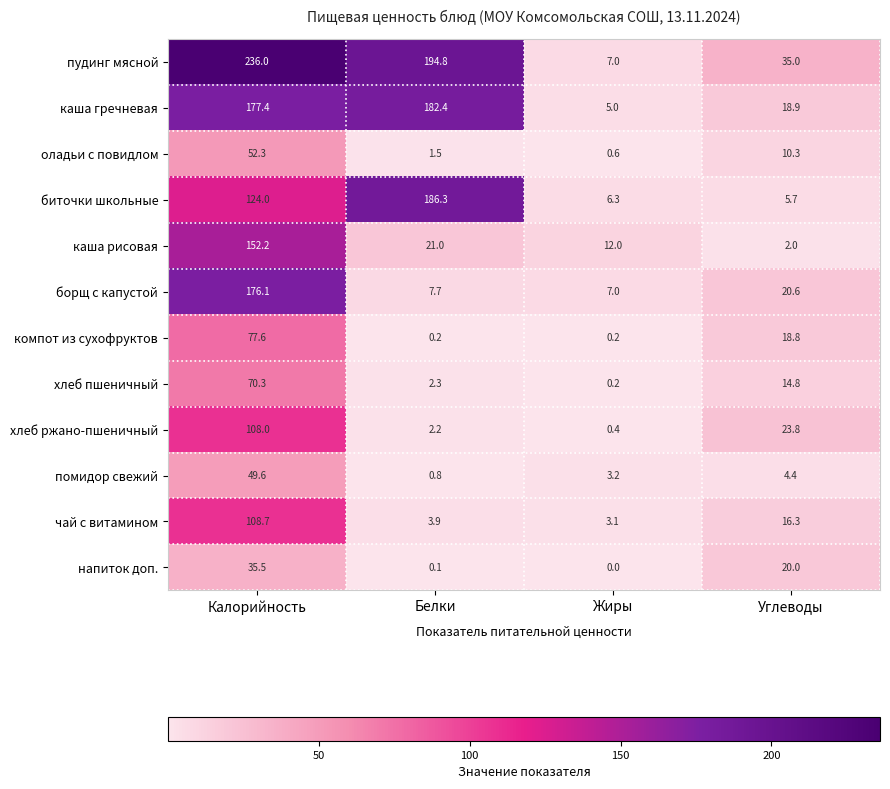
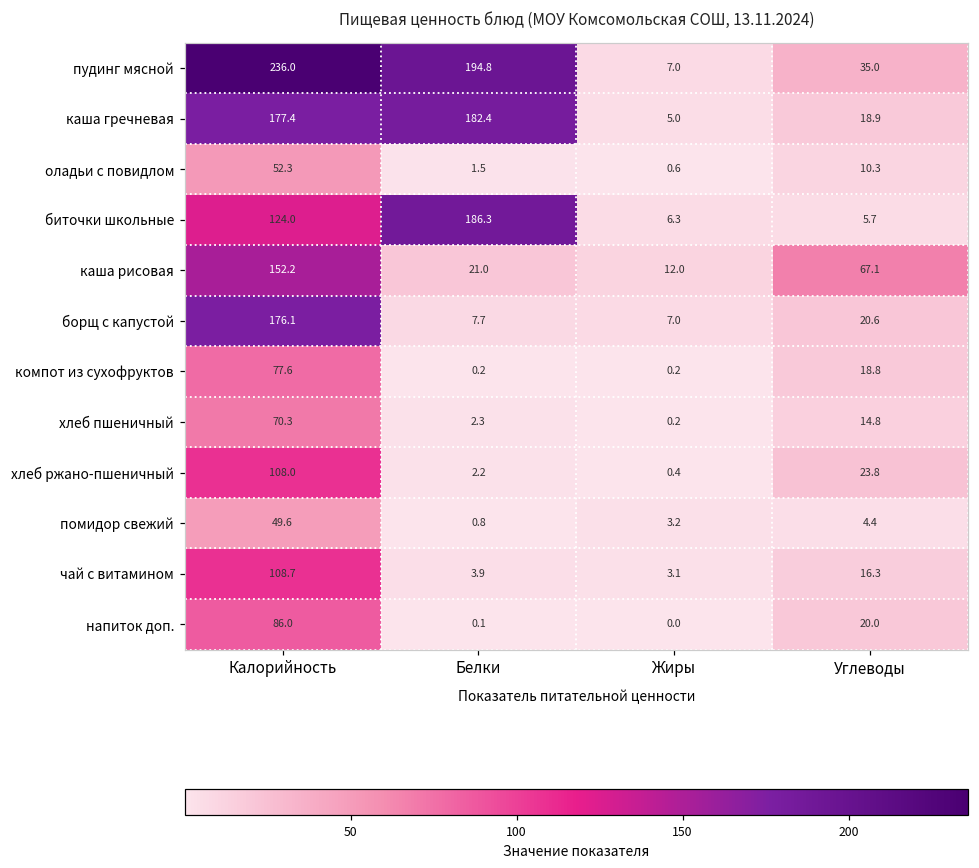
  {
    "пудинг мясной": {
      "Калорийность": 236.0,
      "Белки": 194.8,
      "Жиры": 7.0,
      "Углеводы": 35.0
    },
    "каша гречневая": {
      "Калорийность": 177.4,
      "Белки": 182.4,
      "Жиры": 5.0,
      "Углеводы": 18.9
    },
    "оладьи с повидлом": {
      "Калорийность": 52.3,
      "Белки": 1.5,
      "Жиры": 0.6,
      "Углеводы": 10.3
    },
    "биточки школьные": {
      "Калорийность": 124.0,
      "Белки": 186.3,
      "Жиры": 6.3,
      "Углеводы": 5.7
    },
    "каша рисовая": {
      "Калорийность": 152.2,
      "Белки": 21.0,
      "Жиры": 12.0,
-     "Углеводы": 2.0
+     "Углеводы": 67.1
    },
    "борщ с капустой": {
      "Калорийность": 176.1,
      "Белки": 7.7,
      "Жиры": 7.0,
      "Углеводы": 20.6
    },
    "компот из сухофруктов": {
      "Калорийность": 77.6,
      "Белки": 0.2,
      "Жиры": 0.2,
      "Углеводы": 18.8
    },
    "хлеб пшеничный": {
      "Калорийность": 70.3,
      "Белки": 2.3,
      "Жиры": 0.2,
      "Углеводы": 14.8
    },
    "хлеб ржано-пшеничный": {
      "Калорийность": 108.0,
      "Белки": 2.2,
      "Жиры": 0.4,
      "Углеводы": 23.8
    },
    "помидор свежий": {
      "Калорийность": 49.6,
      "Белки": 0.8,
      "Жиры": 3.2,
      "Углеводы": 4.4
    },
    "чай с витамином": {
      "Калорийность": 108.7,
      "Белки": 3.9,
      "Жиры": 3.1,
      "Углеводы": 16.3
    },
    "напиток доп.": {
-     "Калорийность": 35.5,
+     "Калорийность": 86.0,
      "Белки": 0.1,
      "Жиры": 0.0,
      "Углеводы": 20.0
    }
  }
